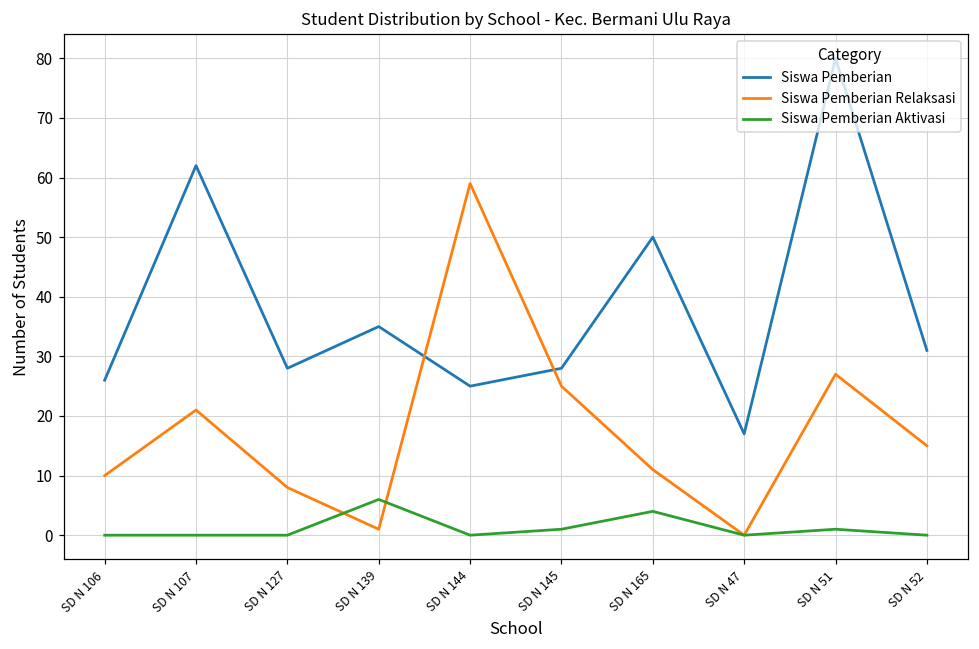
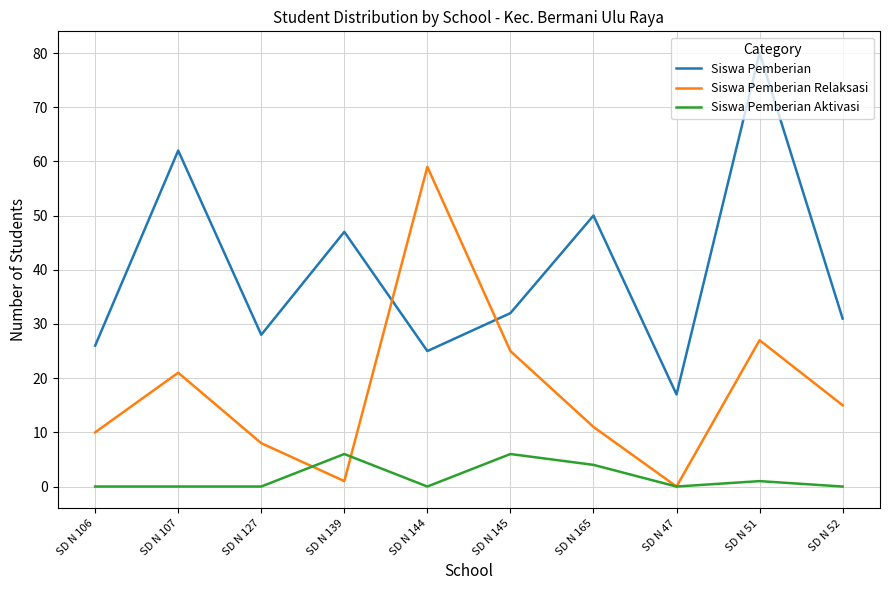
  {
    "Siswa Pemberian": {
      "SD N 106": 26,
      "SD N 107": 62,
      "SD N 127": 28,
-     "SD N 139": 35,
+     "SD N 139": 47,
      "SD N 144": 25,
-     "SD N 145": 28,
+     "SD N 145": 32,
      "SD N 165": 50,
      "SD N 47": 17,
      "SD N 52": 31
    },
    "Siswa Pemberian Relaksasi": {
      "SD N 106": 10,
      "SD N 107": 21,
      "SD N 127": 8,
      "SD N 139": 1,
      "SD N 144": 59,
      "SD N 145": 25,
      "SD N 165": 11,
      "SD N 51": 27,
      "SD N 52": 15
    },
    "Siswa Pemberian Aktivasi": {
      "SD N 106": 0,
      "SD N 107": 0,
      "SD N 127": 0,
      "SD N 139": 6,
      "SD N 144": 0,
-     "SD N 145": 1,
+     "SD N 145": 6,
      "SD N 165": 4,
      "SD N 51": 1,
      "SD N 52": 0
    }
  }
